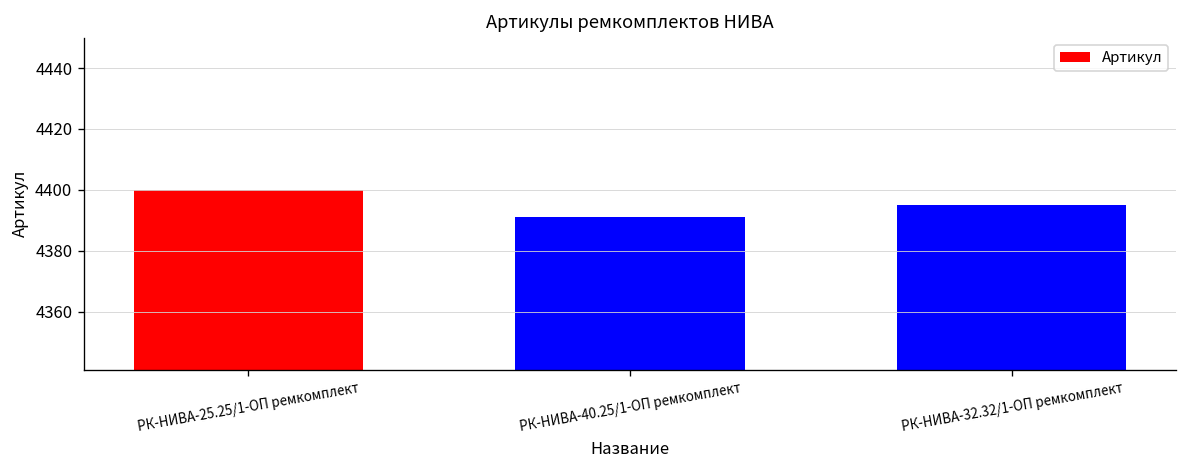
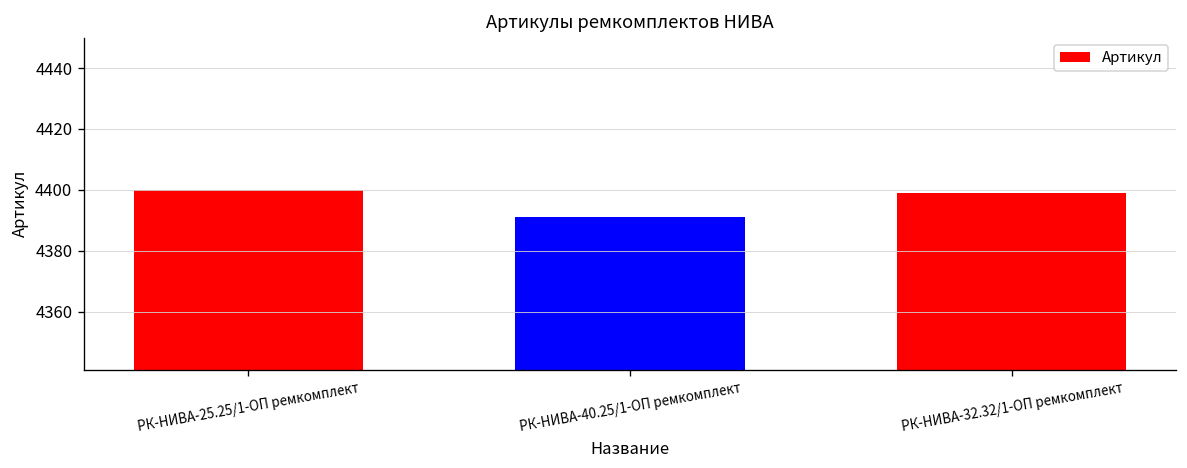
  {
    "РК-НИВА-25.25/1-ОП ремкомплект": 4400,
    "РК-НИВА-40.25/1-ОП ремкомплект": 4391,
-   "РК-НИВА-32.32/1-ОП ремкомплект": 4395
+   "РК-НИВА-32.32/1-ОП ремкомплект": 4399
  }
